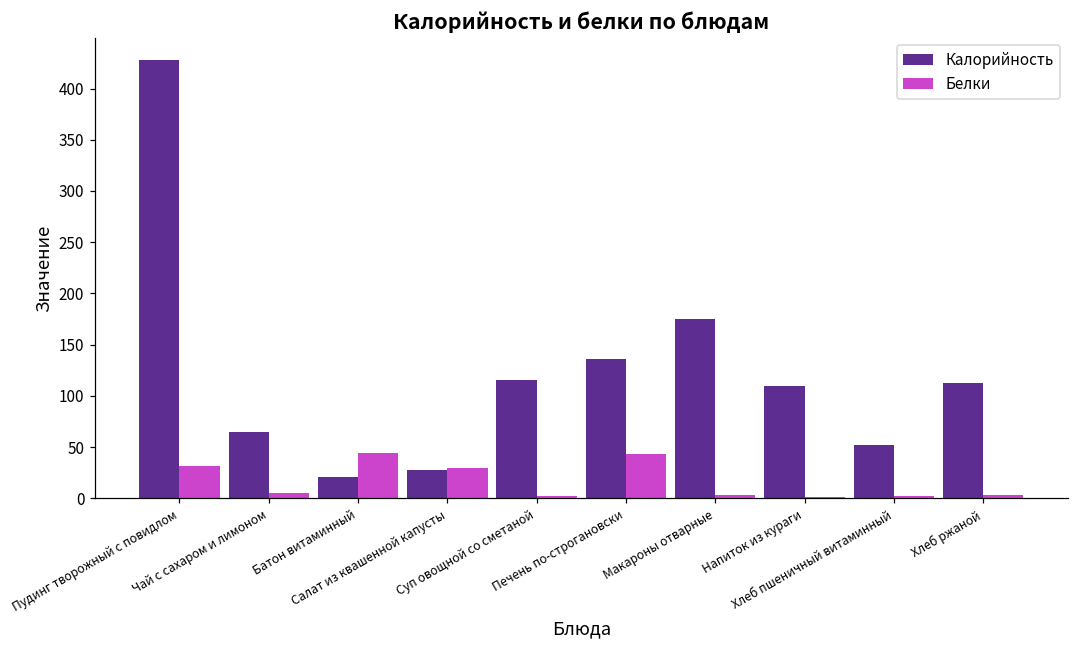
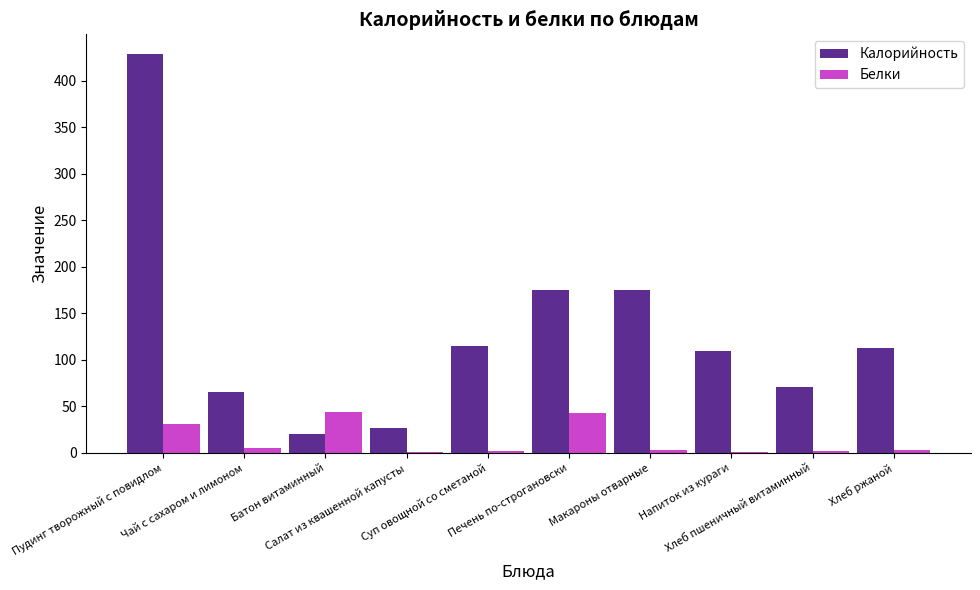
  {
    "Калорийность": {
      "Пудинг творожный с повидлом": 430,
      "Чай с сахаром и лимоном": 70,
      "Батон витаминный": 20,
      "Салат из квашенной капусты": 30,
      "Суп овощной со сметаной": 120,
-     "Печень по-строгановски": 140,
+     "Печень по-строгановски": 180,
      "Макароны отварные": 180,
      "Напиток из кураги": 110,
-     "Хлеб пшеничный витаминный": 50,
+     "Хлеб пшеничный витаминный": 70,
      "Хлеб ржаной": 110
    },
    "Белки": {
      "Пудинг творожный с повидлом": 30,
      "Чай с сахаром и лимоном": 10,
      "Батон витаминный": 40,
-     "Салат из квашенной капусты": 30,
+     "Салат из квашенной капусты": 0,
      "Печень по-строгановски": 40,
      "Макароны отварные": 0,
      "Хлеб ржаной": 0
    }
  }
